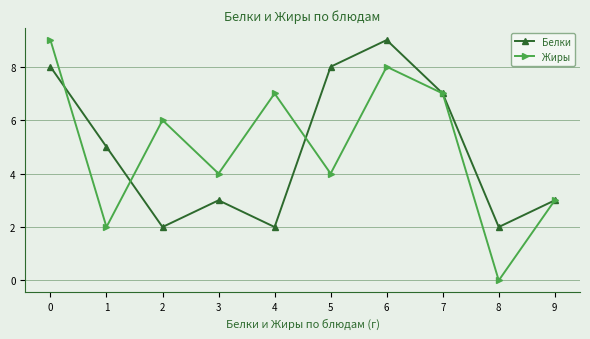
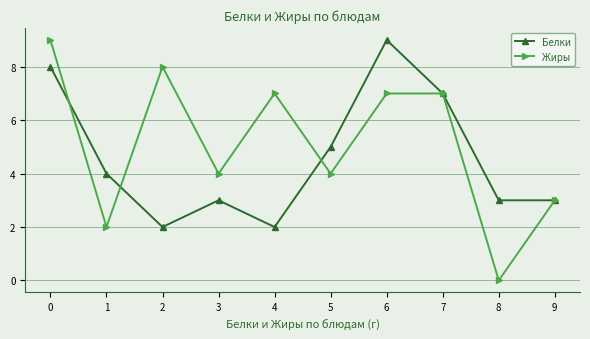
  {
    "Белки": {
      "0": 8,
-     "1": 5,
+     "1": 4,
      "2": 2,
      "3": 3,
      "4": 2,
-     "5": 8,
+     "5": 5,
      "6": 9,
-     "8": 2
+     "8": 3
    },
    "Жиры": {
      "0": 9,
      "1": 2,
-     "2": 6,
+     "2": 8,
      "3": 4,
      "4": 7,
      "5": 4,
-     "6": 8,
+     "6": 7,
      "8": 0
    }
  }
